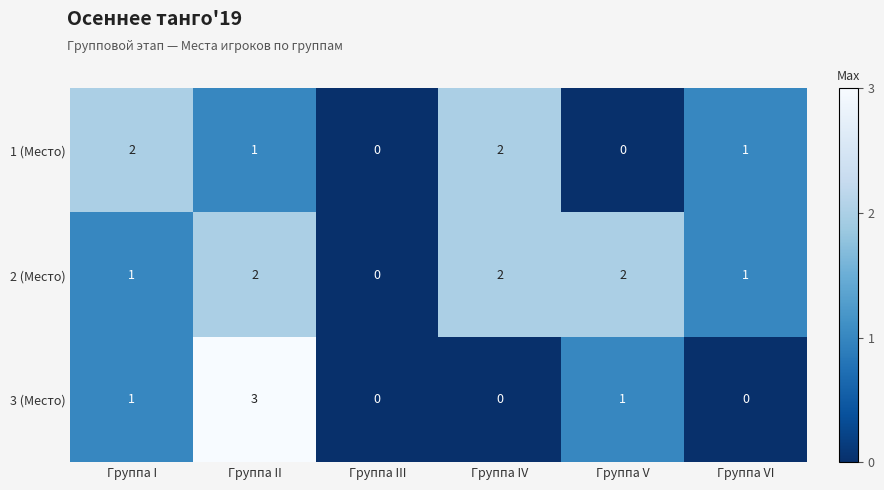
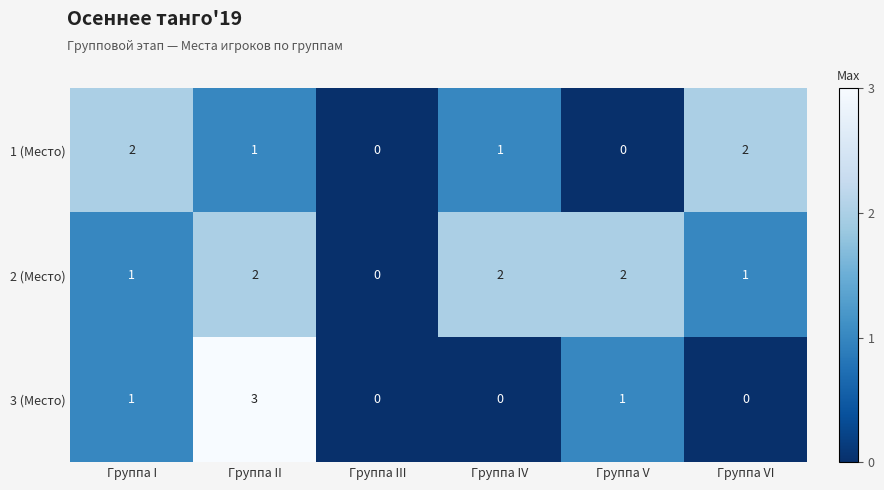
  {
    "1 (Место)": {
      "Группа I": 2,
      "Группа II": 1,
      "Группа III": 0,
-     "Группа IV": 2,
+     "Группа IV": 1,
      "Группа V": 0,
-     "Группа VI": 1
+     "Группа VI": 2
    },
    "2 (Место)": {
      "Группа I": 1,
      "Группа II": 2,
      "Группа III": 0,
      "Группа IV": 2,
      "Группа V": 2,
      "Группа VI": 1
    },
    "3 (Место)": {
      "Группа I": 1,
      "Группа II": 3,
      "Группа III": 0,
      "Группа IV": 0,
      "Группа V": 1,
      "Группа VI": 0
    }
  }
